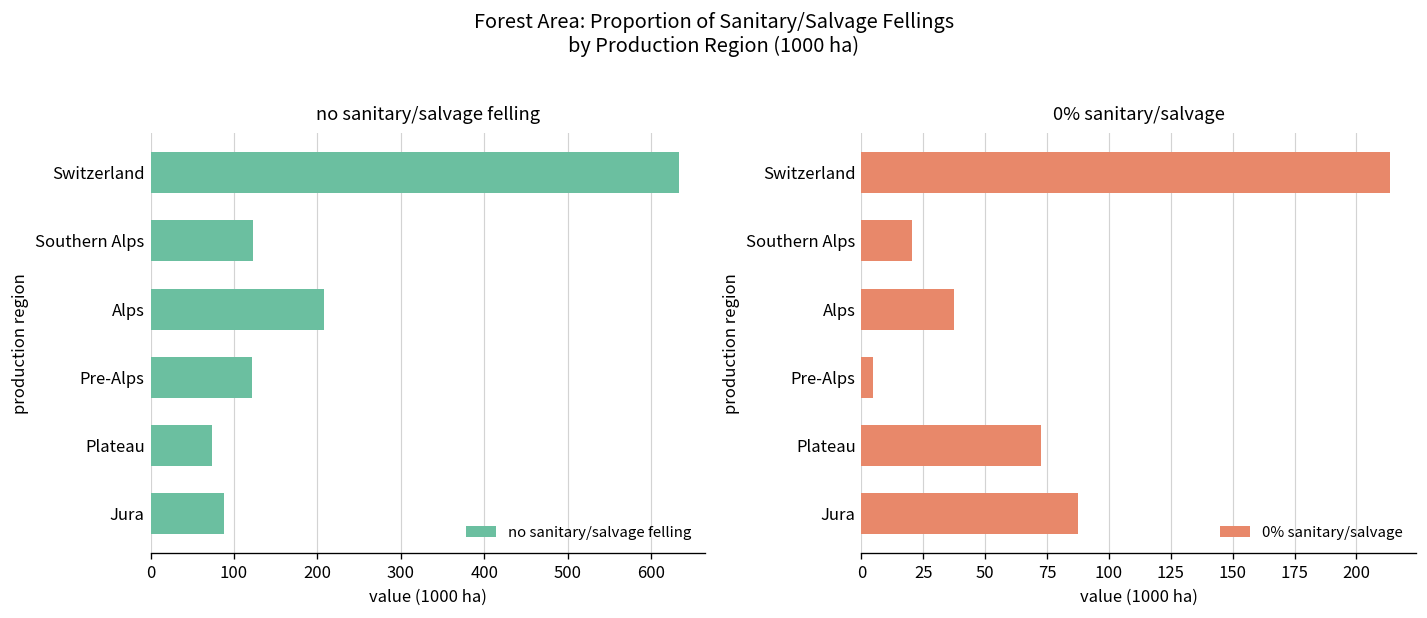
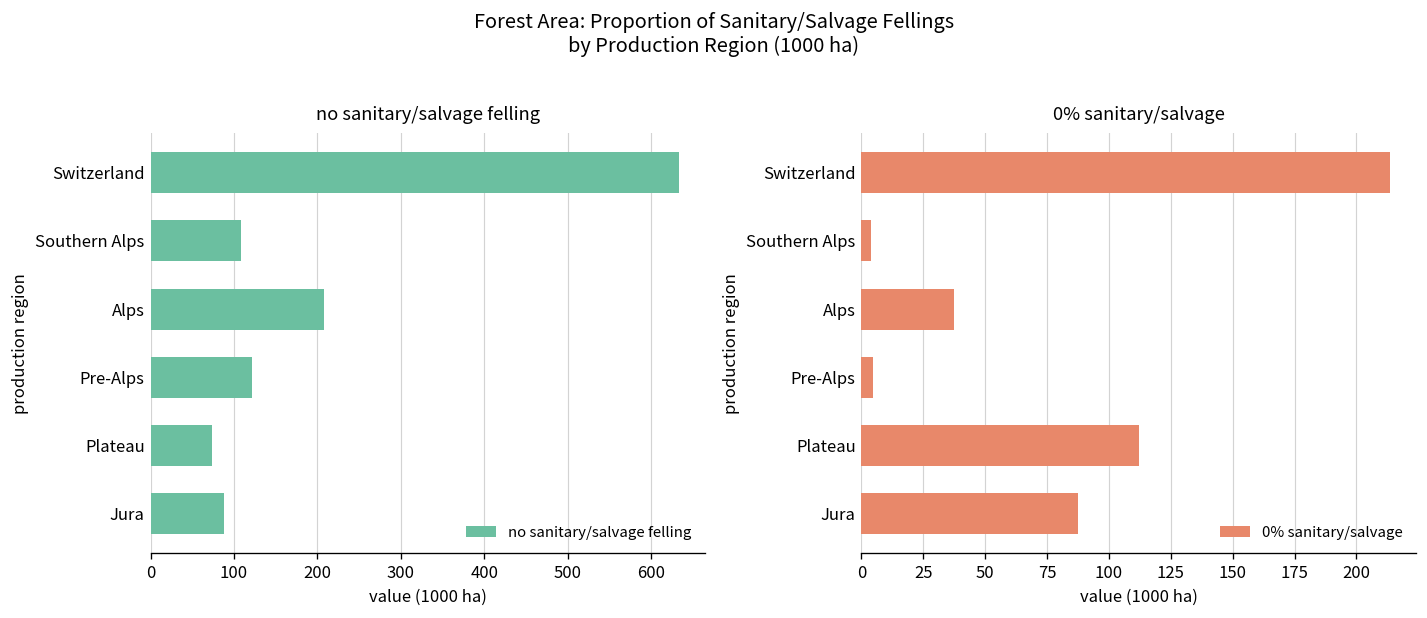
  {
    "no sanitary/salvage felling": {
      "Switzerland": 630,
-     "Southern Alps": 120,
+     "Southern Alps": 110,
      "Alps": 210,
      "Pre-Alps": 120,
      "Plateau": 70,
      "Jura": 90
    },
    "0% sanitary/salvage": {
      "Switzerland": 213,
-     "Southern Alps": 21,
+     "Southern Alps": 4,
      "Alps": 38,
      "Pre-Alps": 5,
-     "Plateau": 73,
+     "Plateau": 112,
      "Jura": 88
    }
  }
